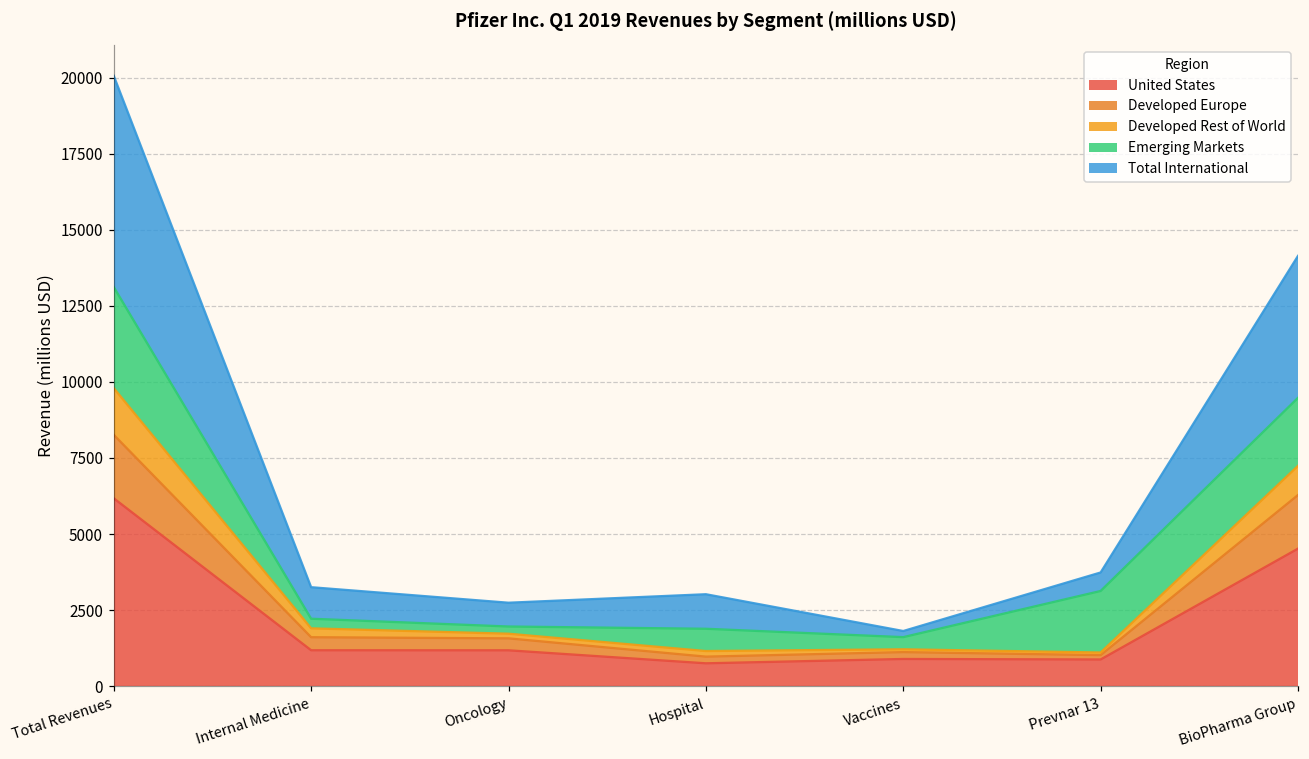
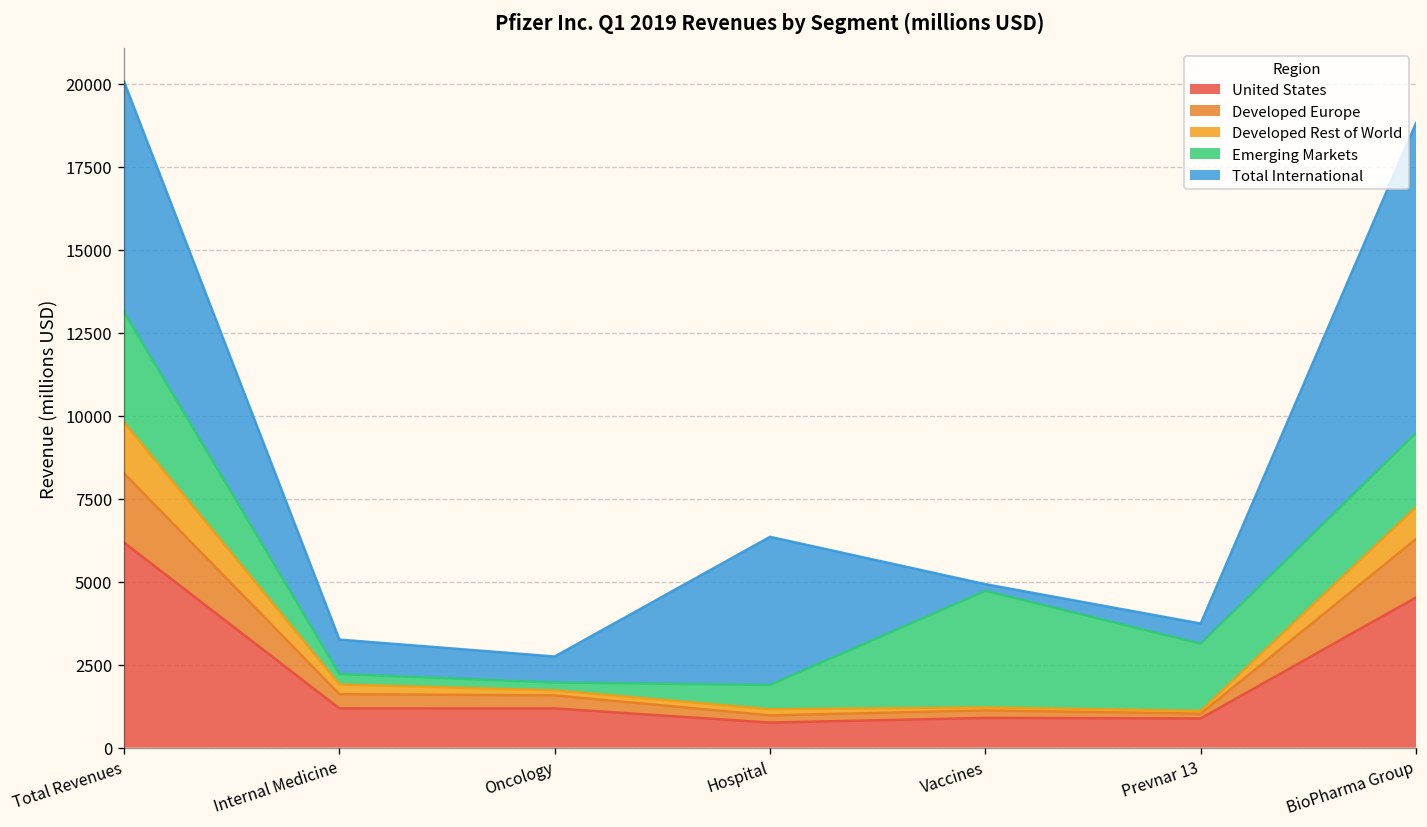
  {
    "Emerging Markets": {
      "Total Revenues": 3300,
      "Internal Medicine": 300,
      "Oncology": 200,
      "Hospital": 700,
-     "Vaccines": 400,
+     "Vaccines": 3500,
      "Prevnar 13": 2000,
      "BioPharma Group": 2200
    },
    "Total International": {
      "Total Revenues": 6900,
      "Internal Medicine": 1000,
      "Oncology": 800,
-     "Hospital": 1100,
+     "Hospital": 4500,
      "Vaccines": 200,
      "Prevnar 13": 600,
-     "BioPharma Group": 4700
+     "BioPharma Group": 9300
    }
  }
